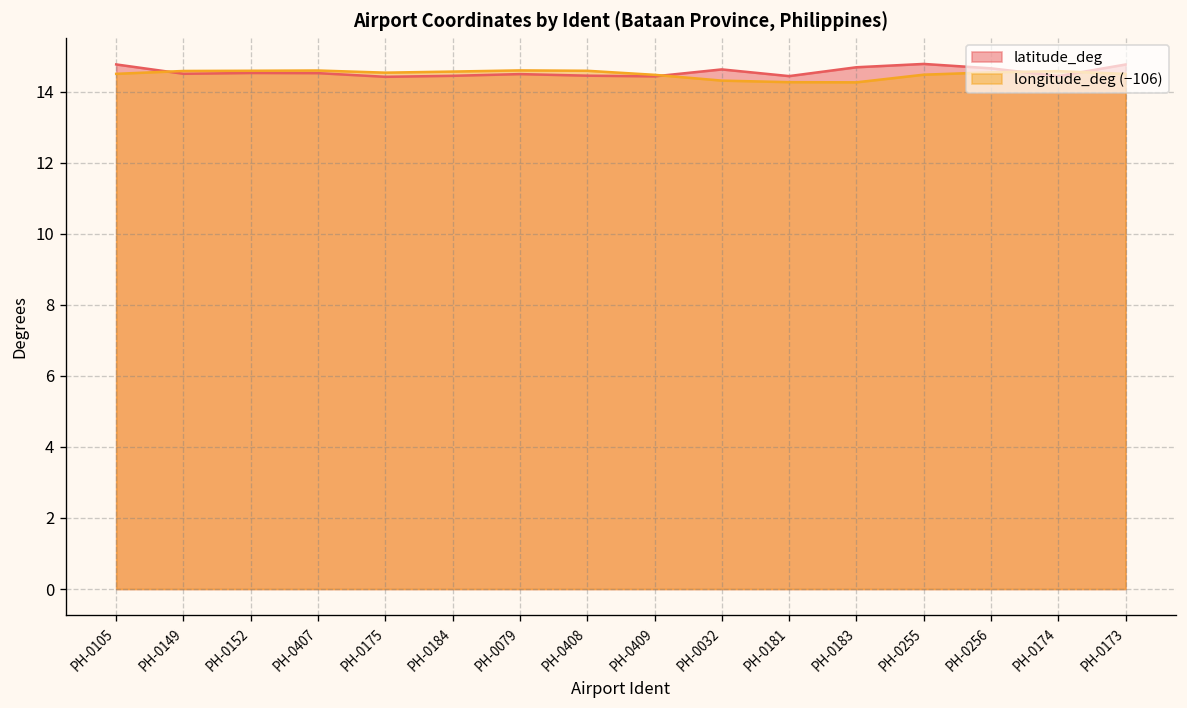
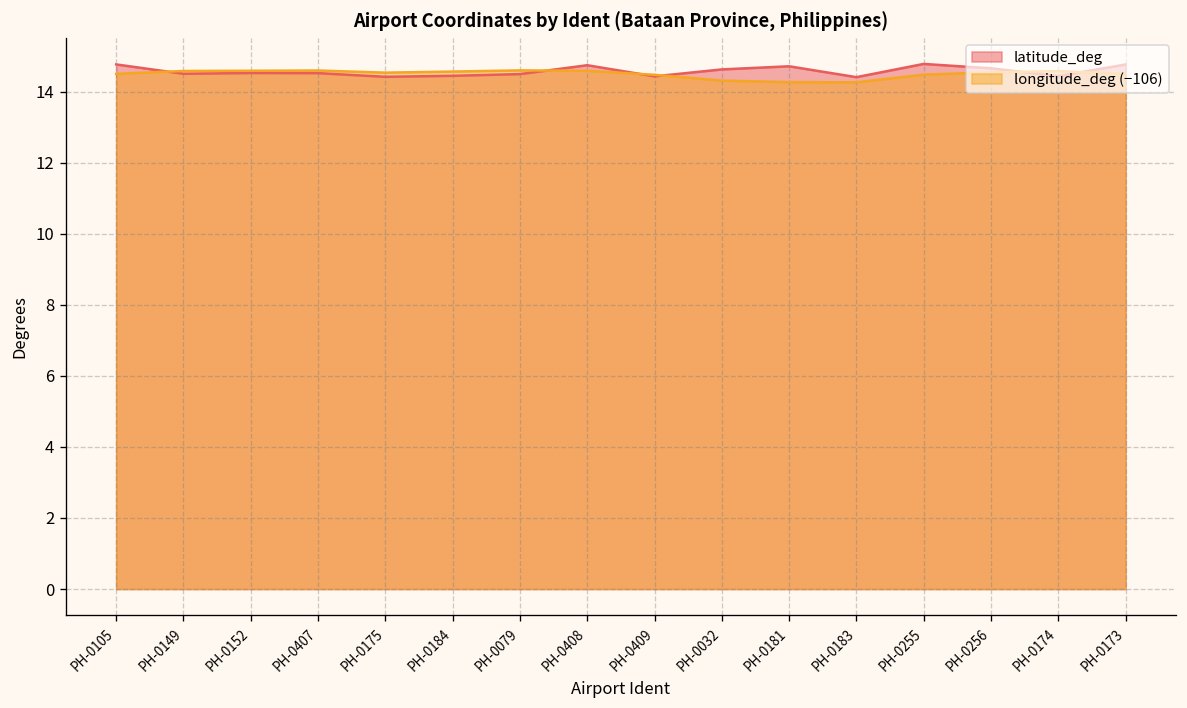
  {
    "latitude_deg": {
      "PH-0105": 14.8,
      "PH-0175": 14.4,
      "PH-0184": 14.5,
      "PH-0079": 14.5,
-     "PH-0408": 14.5,
+     "PH-0408": 14.7,
      "PH-0032": 14.6,
-     "PH-0181": 14.4,
-     "PH-0183": 14.7,
+     "PH-0181": 14.7,
+     "PH-0183": 14.4,
      "PH-0255": 14.8
    },
    "longitude_deg (−106)": {
      "PH-0105": 14.5,
      "PH-0175": 14.5,
      "PH-0184": 14.6,
      "PH-0079": 14.6,
      "PH-0408": 14.6,
      "PH-0032": 14.3,
      "PH-0181": 14.3,
      "PH-0183": 14.3,
      "PH-0255": 14.5
    }
  }
